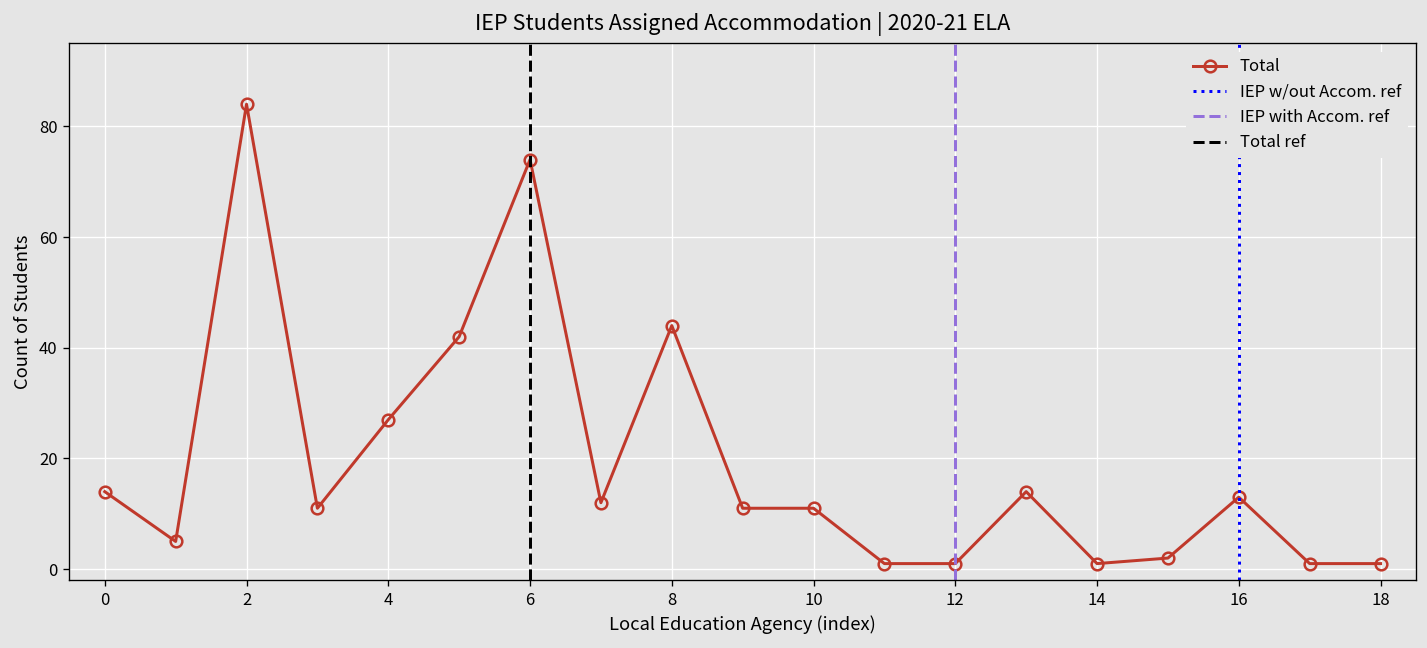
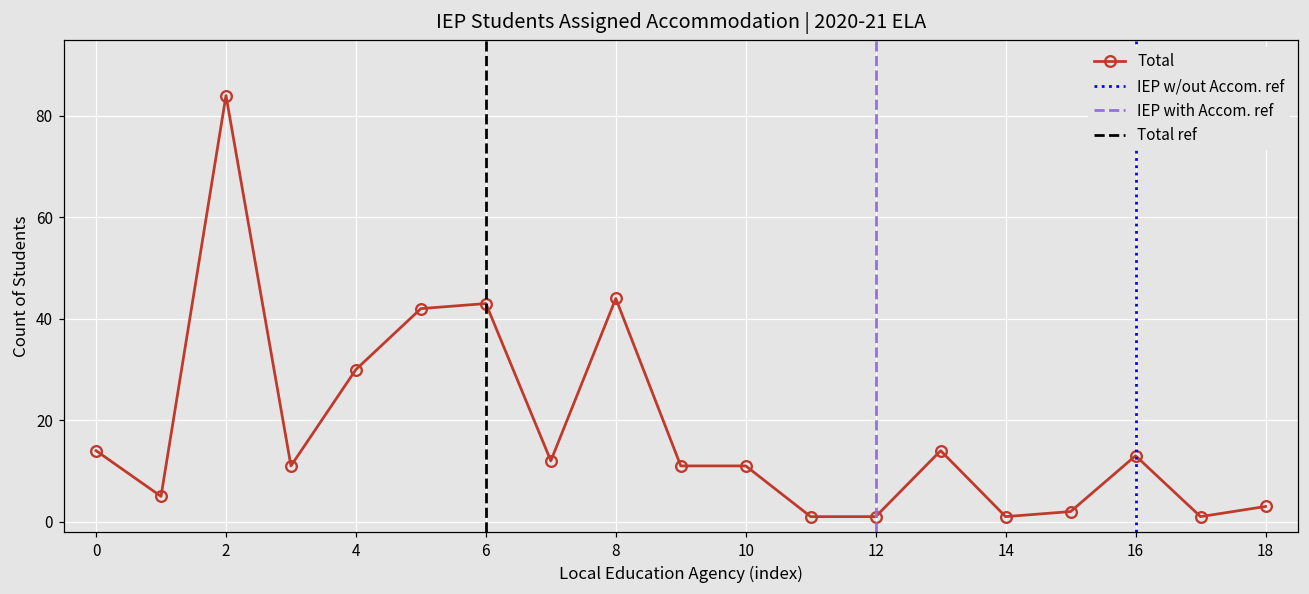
  {
    "0": 14,
    "2": 84,
-   "4": 27,
-   "6": 74,
+   "4": 30,
+   "6": 43,
    "8": 44,
    "10": 11,
    "12": 1,
    "14": 1,
    "16": 13,
-   "18": 1
+   "18": 3
  }
